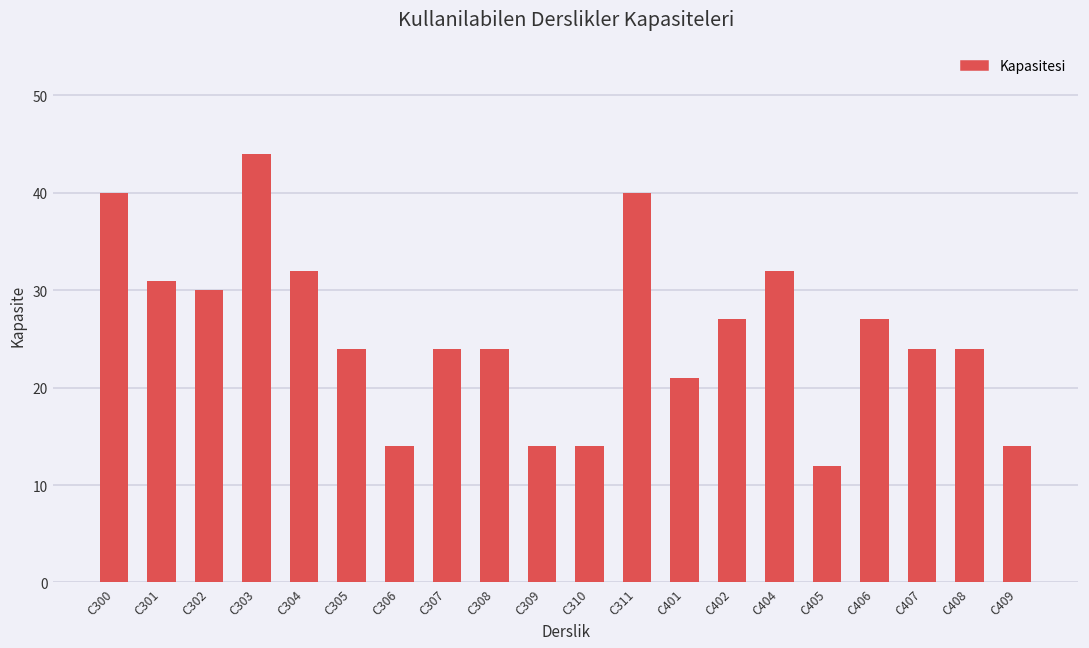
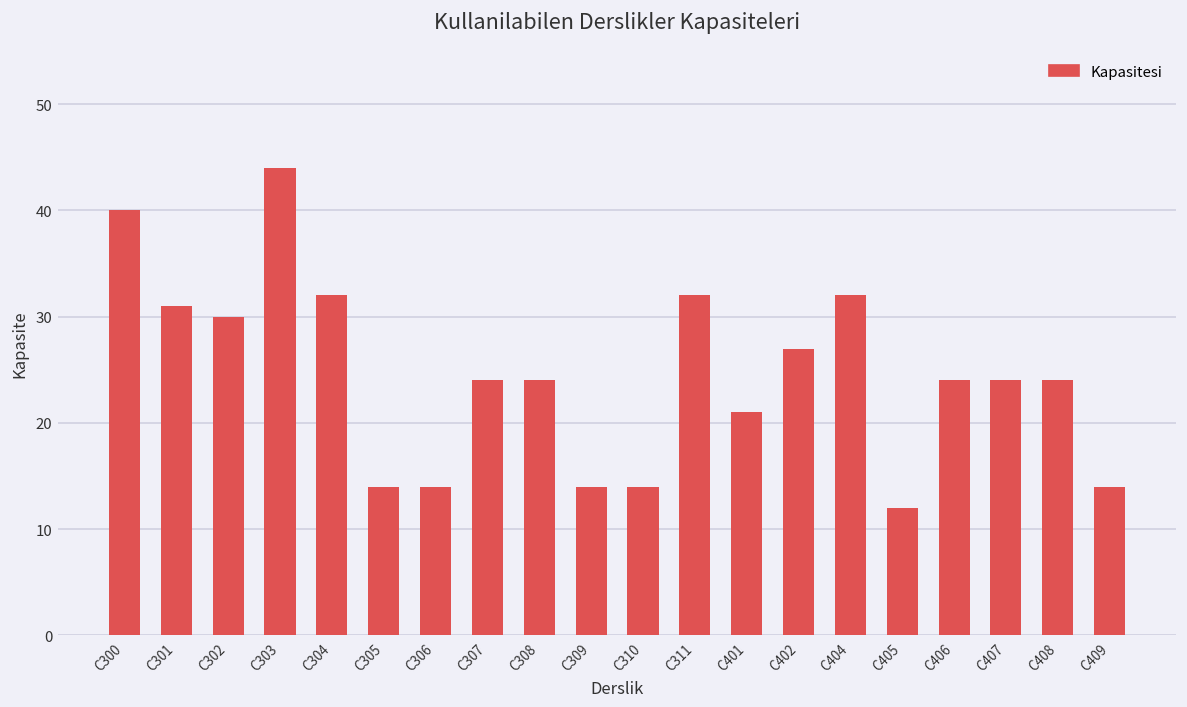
  {
    "C300": 40,
    "C301": 31,
    "C302": 30,
    "C303": 44,
    "C304": 32,
-   "C305": 24,
+   "C305": 14,
    "C306": 14,
    "C307": 24,
    "C308": 24,
    "C309": 14,
    "C310": 14,
-   "C311": 40,
+   "C311": 32,
    "C401": 21,
    "C402": 27,
    "C404": 32,
    "C405": 12,
-   "C406": 27,
+   "C406": 24,
    "C407": 24,
    "C408": 24,
    "C409": 14
  }
